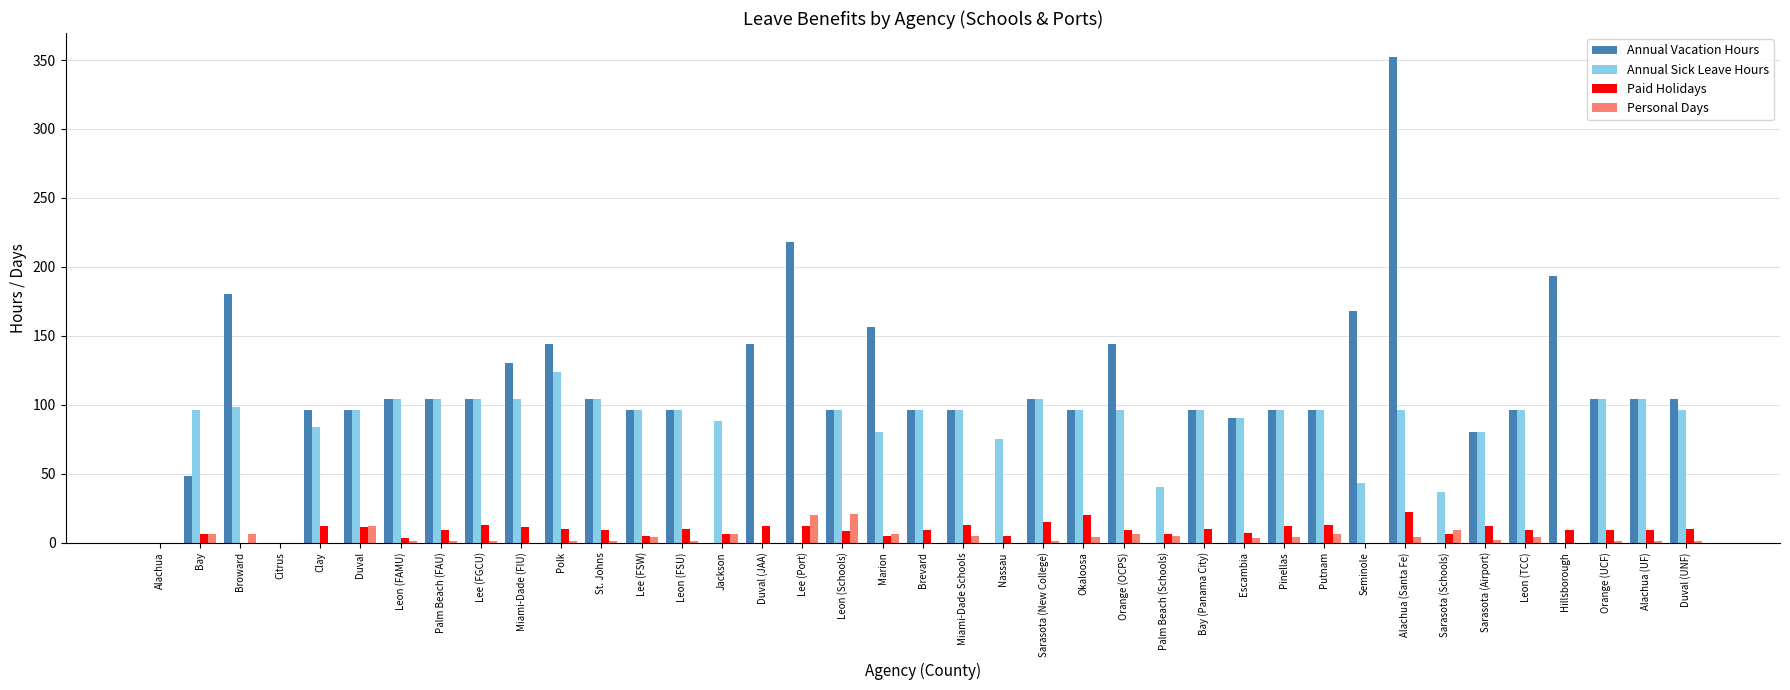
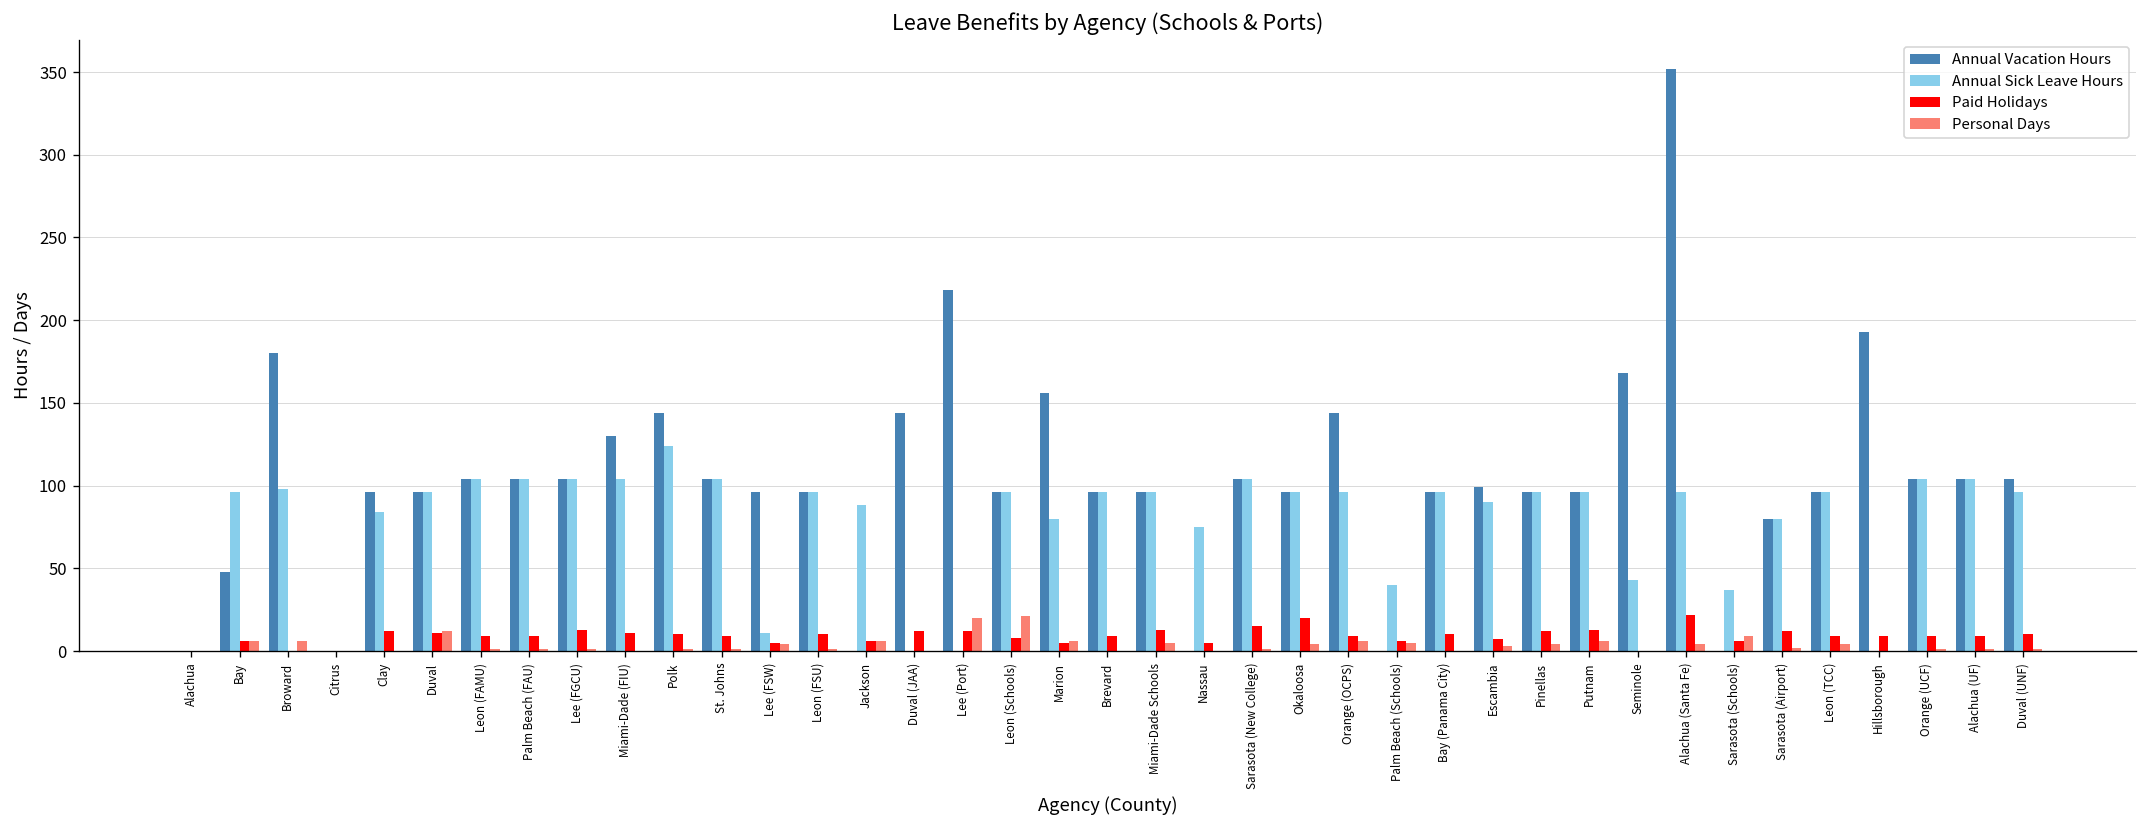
  {
    "Annual Vacation Hours": {
      "Alachua": 0,
      "Bay": 48,
      "Broward": 180,
      "Citrus": 0,
      "Clay": 96,
      "Duval": 96,
      "Leon (FAMU)": 104,
      "Palm Beach (FAU)": 104,
      "Lee (FGCU)": 104,
      "Miami-Dade (FIU)": 130,
      "Polk": 144,
      "St. Johns": 104,
      "Lee (FSW)": 96,
      "Leon (FSU)": 96,
      "Jackson": 0,
      "Duval (JAA)": 144,
      "Lee (Port)": 218,
      "Leon (Schools)": 96,
      "Marion": 156,
      "Brevard": 96,
      "Miami-Dade Schools": 96,
      "Nassau": 0,
      "Sarasota (New College)": 104,
      "Okaloosa": 96,
      "Orange (OCPS)": 144,
      "Palm Beach (Schools)": 0,
      "Bay (Panama City)": 96,
-     "Escambia": 90,
+     "Escambia": 99,
      "Pinellas": 96,
      "Putnam": 96,
      "Seminole": 168,
      "Alachua (Santa Fe)": 352,
      "Sarasota (Schools)": 0,
      "Sarasota (Airport)": 80,
      "Leon (TCC)": 96,
      "Hillsborough": 193,
      "Orange (UCF)": 104,
      "Alachua (UF)": 104,
      "Duval (UNF)": 104
    },
    "Annual Sick Leave Hours": {
      "Alachua": 0,
      "Bay": 96,
      "Broward": 98,
      "Citrus": 0,
      "Clay": 84,
      "Duval": 96,
      "Leon (FAMU)": 104,
      "Palm Beach (FAU)": 104,
      "Lee (FGCU)": 104,
      "Miami-Dade (FIU)": 104,
      "Polk": 124,
      "St. Johns": 104,
-     "Lee (FSW)": 96,
+     "Lee (FSW)": 11,
      "Leon (FSU)": 96,
      "Jackson": 88,
      "Duval (JAA)": 0,
      "Lee (Port)": 0,
      "Leon (Schools)": 96,
      "Marion": 80,
      "Brevard": 96,
      "Miami-Dade Schools": 96,
      "Nassau": 75,
      "Sarasota (New College)": 104,
      "Okaloosa": 96,
      "Orange (OCPS)": 96,
      "Palm Beach (Schools)": 40,
      "Bay (Panama City)": 96,
      "Escambia": 90,
      "Pinellas": 96,
      "Putnam": 96,
      "Seminole": 43,
      "Alachua (Santa Fe)": 96,
      "Sarasota (Schools)": 37,
      "Sarasota (Airport)": 80,
      "Leon (TCC)": 96,
      "Hillsborough": 0,
      "Orange (UCF)": 104,
      "Alachua (UF)": 104,
      "Duval (UNF)": 96
    },
    "Paid Holidays": {
      "Alachua": 0,
      "Bay": 6,
      "Broward": 0,
      "Citrus": 0,
      "Clay": 12,
      "Duval": 11,
-     "Leon (FAMU)": 3,
+     "Leon (FAMU)": 9,
      "Palm Beach (FAU)": 9,
      "Lee (FGCU)": 13,
      "Miami-Dade (FIU)": 11,
      "Polk": 10,
      "St. Johns": 9,
      "Lee (FSW)": 5,
      "Leon (FSU)": 10,
      "Jackson": 6,
      "Duval (JAA)": 12,
      "Lee (Port)": 12,
      "Leon (Schools)": 8,
      "Marion": 5,
      "Brevard": 9,
      "Miami-Dade Schools": 13,
      "Nassau": 5,
      "Sarasota (New College)": 15,
      "Okaloosa": 20,
      "Orange (OCPS)": 9,
      "Palm Beach (Schools)": 6,
      "Bay (Panama City)": 10,
      "Escambia": 7,
      "Pinellas": 12,
      "Putnam": 13,
      "Seminole": 0,
      "Alachua (Santa Fe)": 22,
      "Sarasota (Schools)": 6,
      "Sarasota (Airport)": 12,
      "Leon (TCC)": 9,
      "Hillsborough": 9,
      "Orange (UCF)": 9,
      "Alachua (UF)": 9,
      "Duval (UNF)": 10
    },
    "Personal Days": {
      "Alachua": 0,
      "Bay": 6,
      "Broward": 6,
      "Citrus": 0,
      "Clay": 0,
      "Duval": 12,
      "Miami-Dade (FIU)": 0,
      "Lee (FSW)": 4,
      "Jackson": 6,
      "Duval (JAA)": 0,
      "Lee (Port)": 20,
      "Leon (Schools)": 21,
      "Marion": 6,
      "Brevard": 0,
      "Miami-Dade Schools": 5,
      "Nassau": 0,
      "Okaloosa": 4,
      "Orange (OCPS)": 6,
      "Palm Beach (Schools)": 5,
      "Bay (Panama City)": 0,
      "Escambia": 3,
      "Pinellas": 4,
      "Putnam": 6,
      "Seminole": 0,
      "Alachua (Santa Fe)": 4,
      "Sarasota (Schools)": 9,
      "Sarasota (Airport)": 2,
      "Leon (TCC)": 4,
      "Hillsborough": 0
    }
  }
